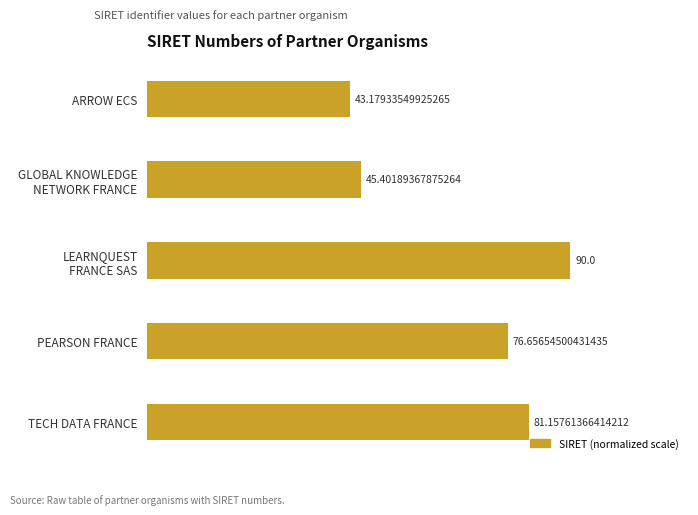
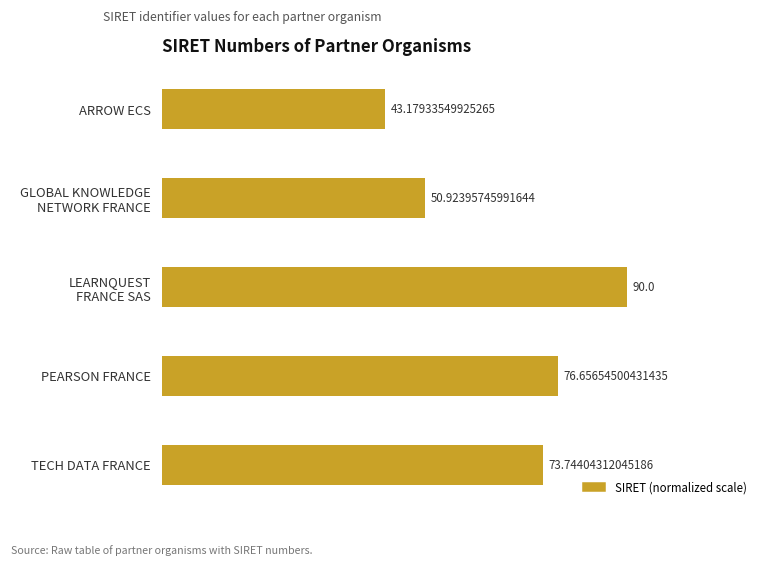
  {
    "ARROW ECS": 43.17933549925265,
-   "GLOBAL KNOWLEDGE NETWORK FRANCE": 45.40189367875264,
+   "GLOBAL KNOWLEDGE NETWORK FRANCE": 50.92395745991644,
    "LEARNQUEST FRANCE SAS": 90.0,
    "PEARSON FRANCE": 76.65654500431435,
-   "TECH DATA FRANCE": 81.15761366414212
+   "TECH DATA FRANCE": 73.74404312045186
  }
